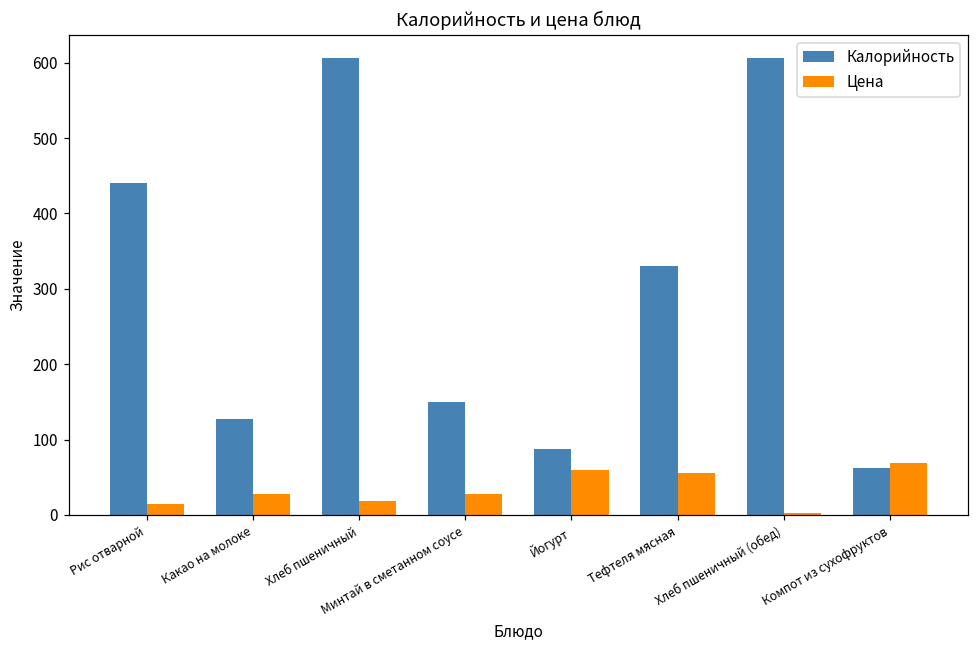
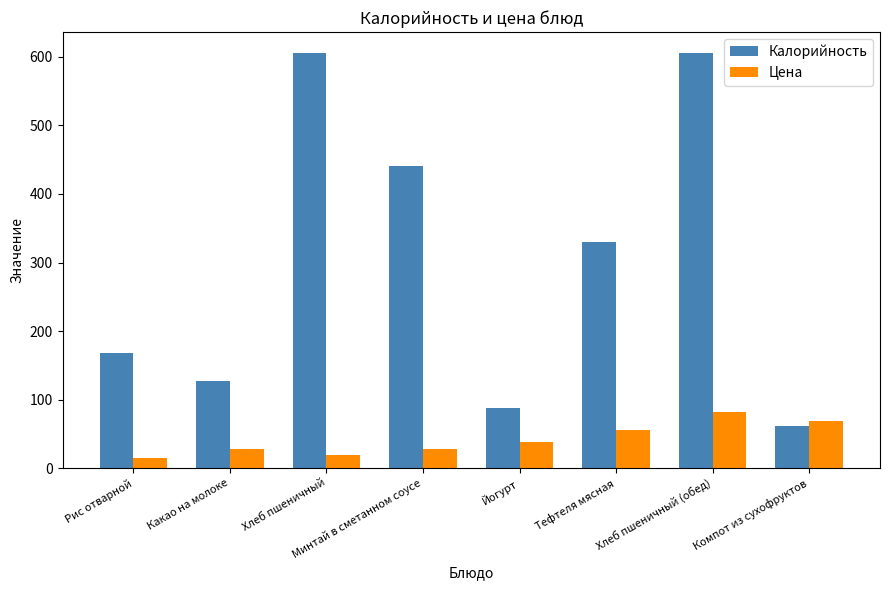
  {
    "Калорийность": {
-     "Рис отварной": 440,
+     "Рис отварной": 170,
      "Какао на молоке": 130,
      "Хлеб пшеничный": 610,
-     "Минтай в сметанном соусе": 150,
+     "Минтай в сметанном соусе": 440,
      "Йогурт": 90,
      "Тефтеля мясная": 330,
      "Хлеб пшеничный (обед)": 610,
      "Компот из сухофруктов": 60
    },
    "Цена": {
      "Рис отварной": 10,
      "Какао на молоке": 30,
      "Хлеб пшеничный": 20,
      "Минтай в сметанном соусе": 30,
-     "Йогурт": 60,
+     "Йогурт": 40,
      "Тефтеля мясная": 60,
-     "Хлеб пшеничный (обед)": 0,
+     "Хлеб пшеничный (обед)": 80,
      "Компот из сухофруктов": 70
    }
  }
